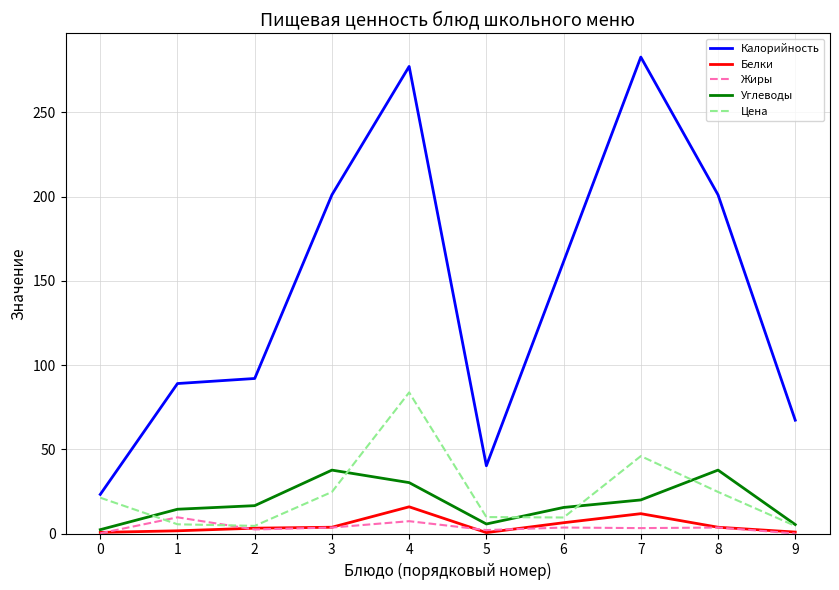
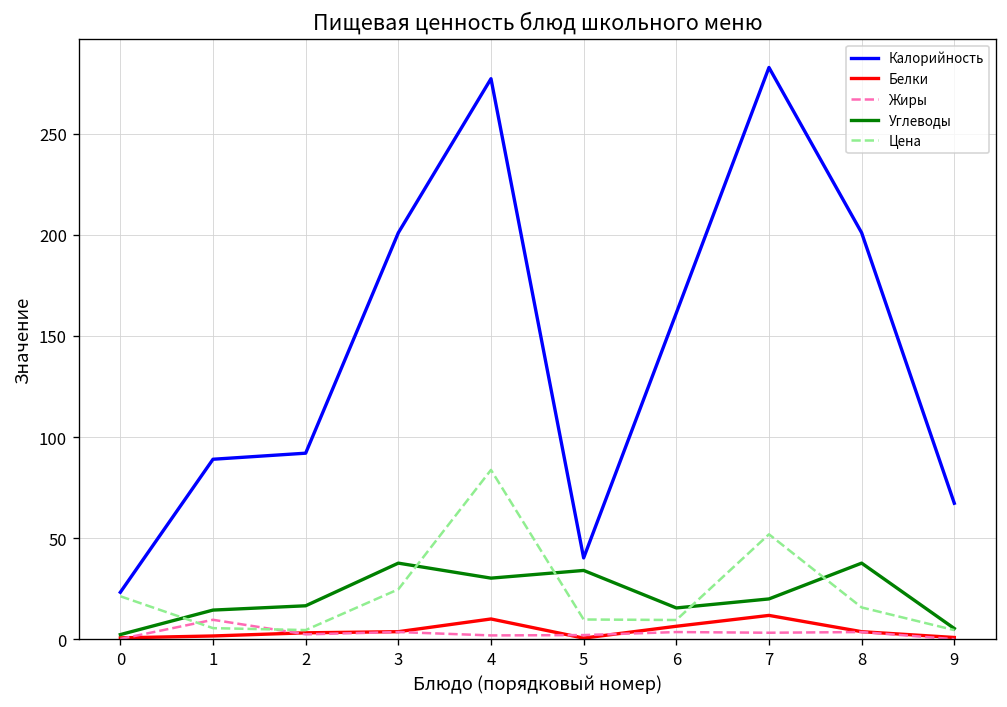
  {
    "Калорийность": {
      "0": 23,
      "1": 89,
      "2": 92,
      "3": 201,
      "4": 277,
      "5": 40,
      "6": 161,
      "7": 283,
      "8": 201,
      "9": 67
    },
    "Белки": {
      "1": 2,
-     "4": 16,
+     "4": 10,
      "6": 6,
      "7": 12
    },
    "Жиры": {
      "1": 10,
-     "4": 7,
+     "4": 2,
      "6": 4,
      "7": 3
    },
    "Углеводы": {
      "0": 2,
      "1": 14,
      "2": 17,
      "3": 38,
      "4": 30,
-     "5": 6,
+     "5": 34,
      "6": 15,
      "7": 20,
      "8": 38
    },
    "Цена": {
      "0": 21,
      "1": 5,
      "3": 25,
      "4": 84,
      "5": 10,
      "6": 10,
-     "7": 46,
-     "8": 25
+     "7": 52,
+     "8": 16
    }
  }
